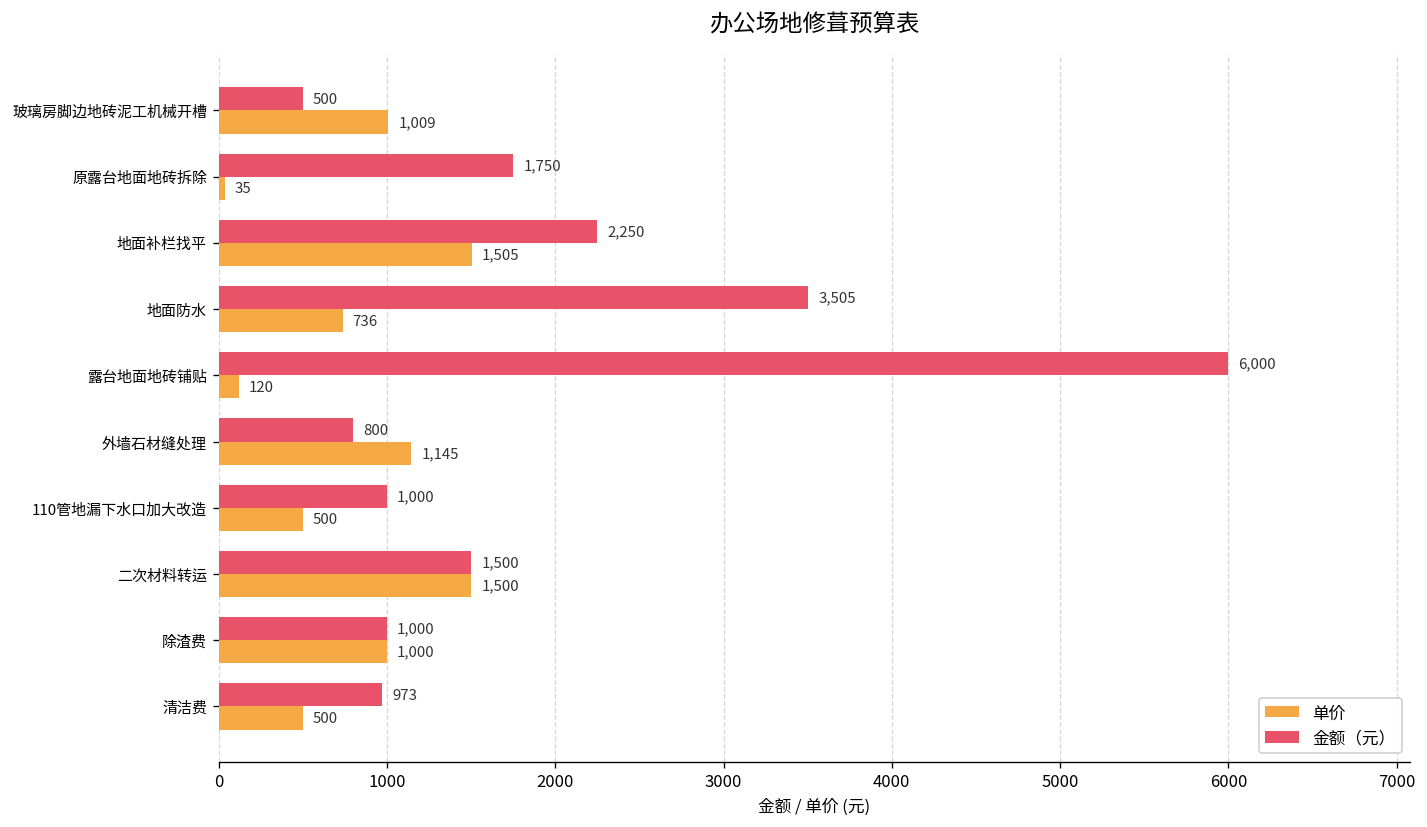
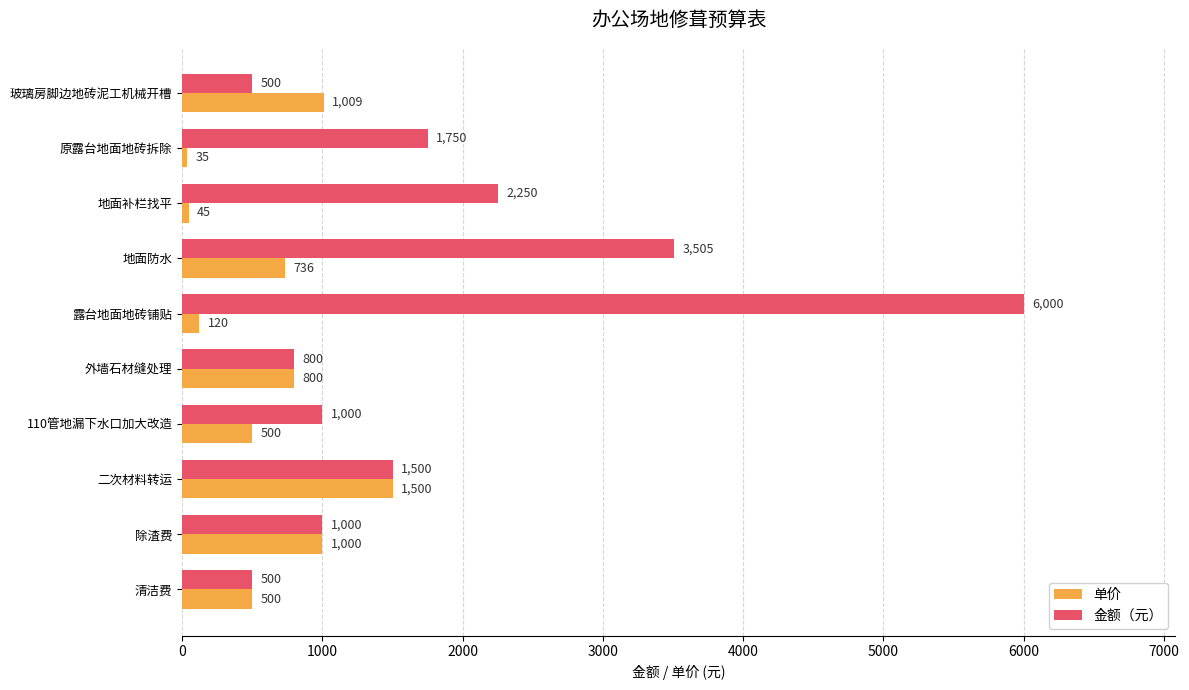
  {
    "单价": {
      "玻璃房脚边地砖泥工机械开槽": "1,009",
      "原露台地面地砖拆除": "35",
-     "地面补栏找平": "1,505",
+     "地面补栏找平": "45",
      "地面防水": "736",
      "露台地面地砖铺贴": "120",
-     "外墙石材缝处理": "1,145",
+     "外墙石材缝处理": "800",
      "110管地漏下水口加大改造": "500",
      "二次材料转运": "1,500",
      "除渣费": "1,000",
      "清洁费": "500"
    },
    "金额（元）": {
      "玻璃房脚边地砖泥工机械开槽": "500",
      "原露台地面地砖拆除": "1,750",
      "地面补栏找平": "2,250",
      "地面防水": "3,505",
      "露台地面地砖铺贴": "6,000",
      "外墙石材缝处理": "800",
      "110管地漏下水口加大改造": "1,000",
      "二次材料转运": "1,500",
      "除渣费": "1,000",
-     "清洁费": "973"
+     "清洁费": "500"
    }
  }
